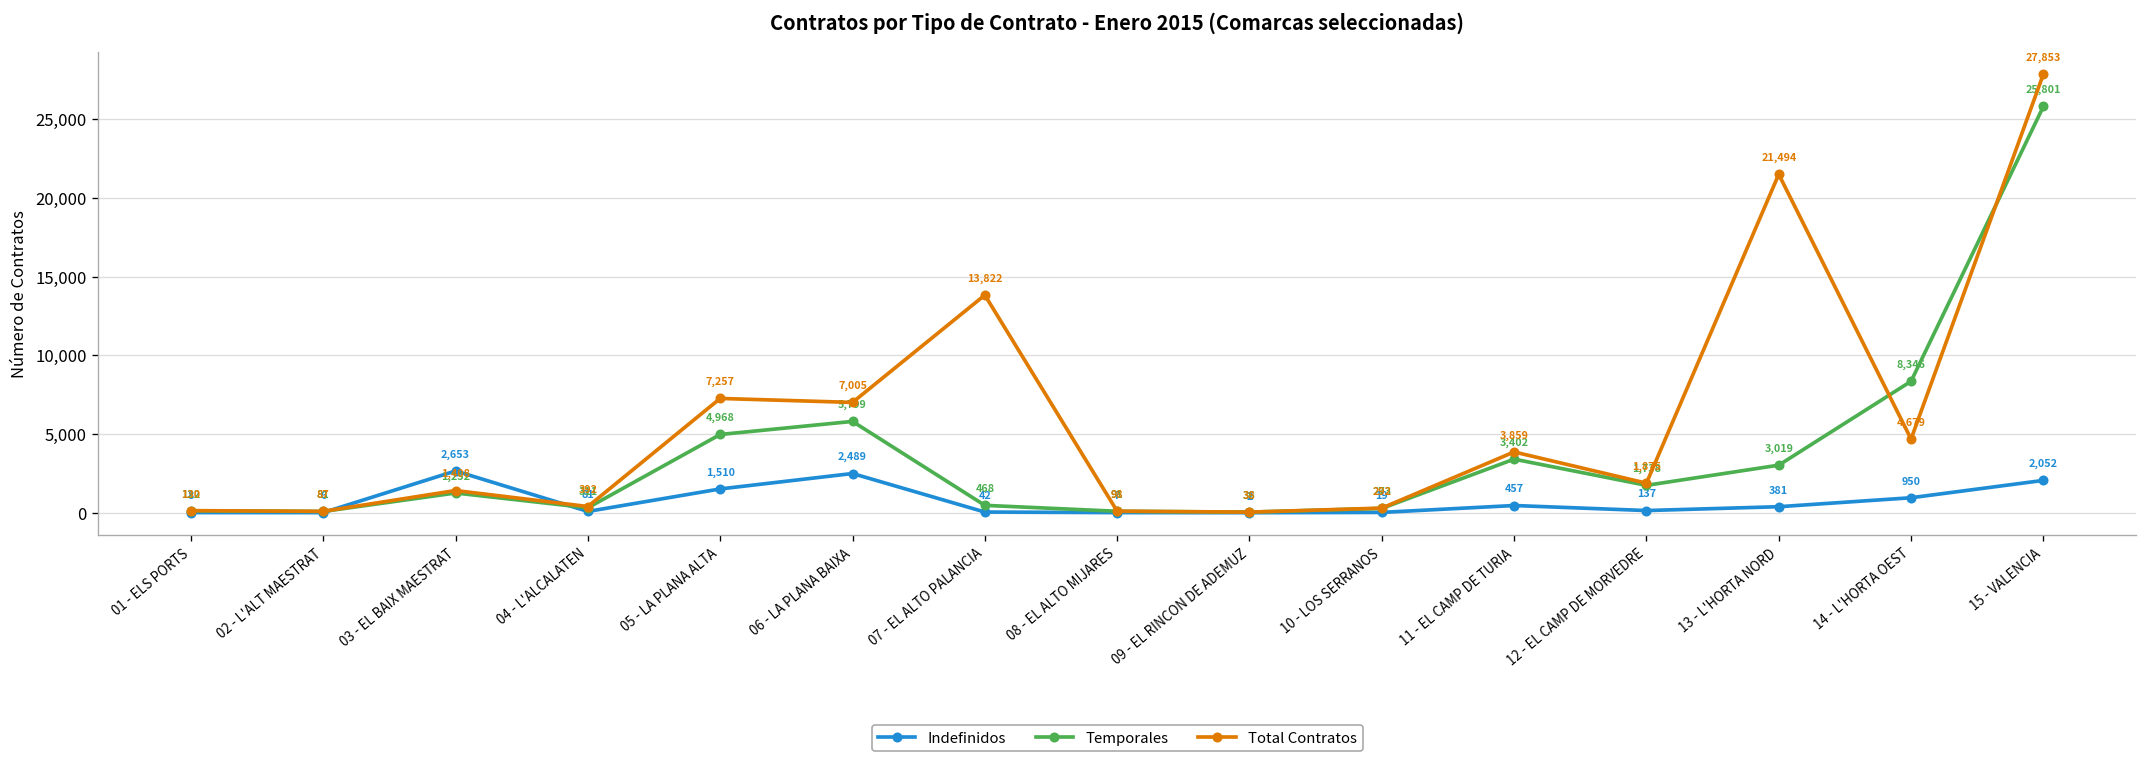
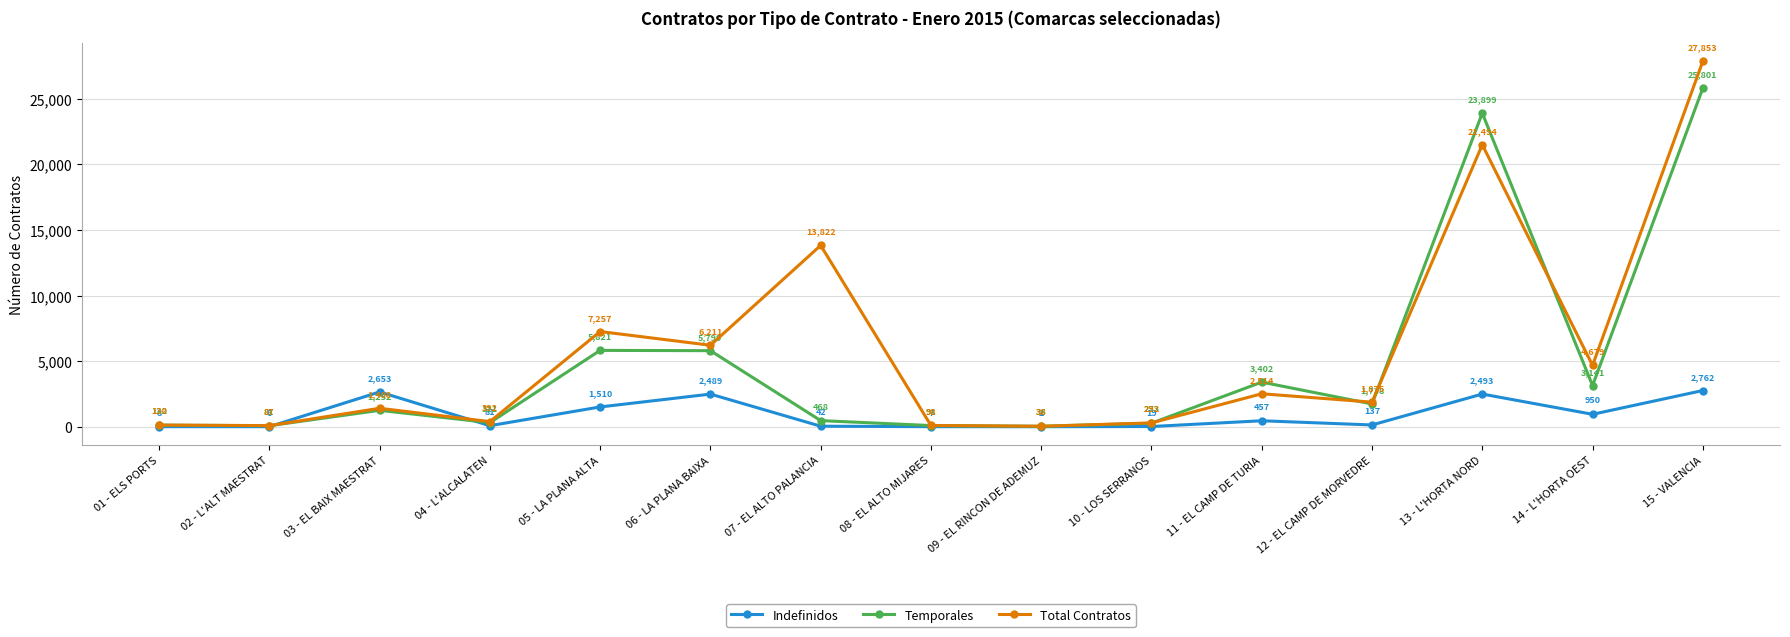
  {
    "Indefinidos": {
      "03 - EL BAIX MAESTRAT": "2,653",
      "05 - LA PLANA ALTA": "1,510",
      "06 - LA PLANA BAIXA": "2,489",
      "11 - EL CAMP DE TURIA": "457",
      "12 - EL CAMP DE MORVEDRE": "137",
-     "13 - L'HORTA NORD": "381",
+     "13 - L'HORTA NORD": "2,493",
      "14 - L'HORTA OEST": "950",
-     "15 - VALENCIA": "2,052"
+     "15 - VALENCIA": "2,762"
    },
    "Temporales": {
-     "05 - LA PLANA ALTA": "4,968",
-     "13 - L'HORTA NORD": "3,019",
-     "14 - L'HORTA OEST": "8,346",
+     "05 - LA PLANA ALTA": "5,821",
+     "13 - L'HORTA NORD": "23,899",
+     "14 - L'HORTA OEST": "3,141",
      "15 - VALENCIA": "25,801"
    },
    "Total Contratos": {
      "05 - LA PLANA ALTA": "7,257",
-     "06 - LA PLANA BAIXA": "7,005",
+     "06 - LA PLANA BAIXA": "6,211",
      "07 - EL ALTO PALANCIA": "13,822",
-     "11 - EL CAMP DE TURIA": "3,859",
+     "11 - EL CAMP DE TURIA": "2,514",
      "13 - L'HORTA NORD": "21,494",
      "14 - L'HORTA OEST": "4,679",
      "15 - VALENCIA": "27,853"
    }
  }
